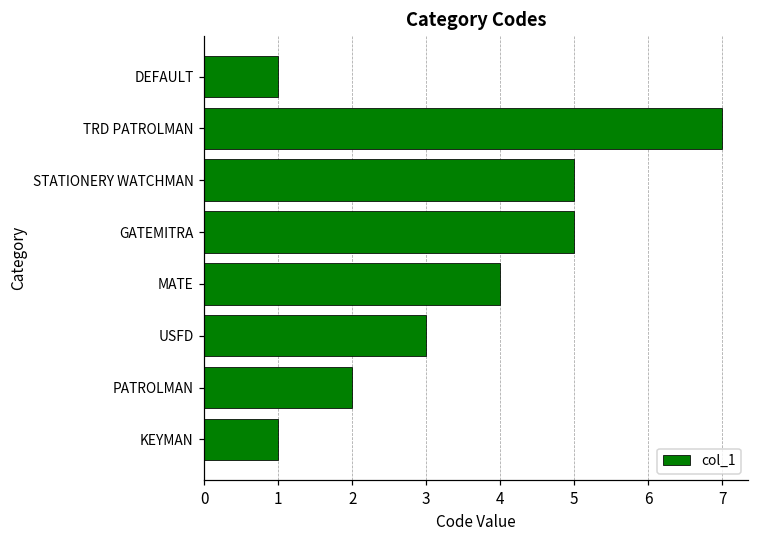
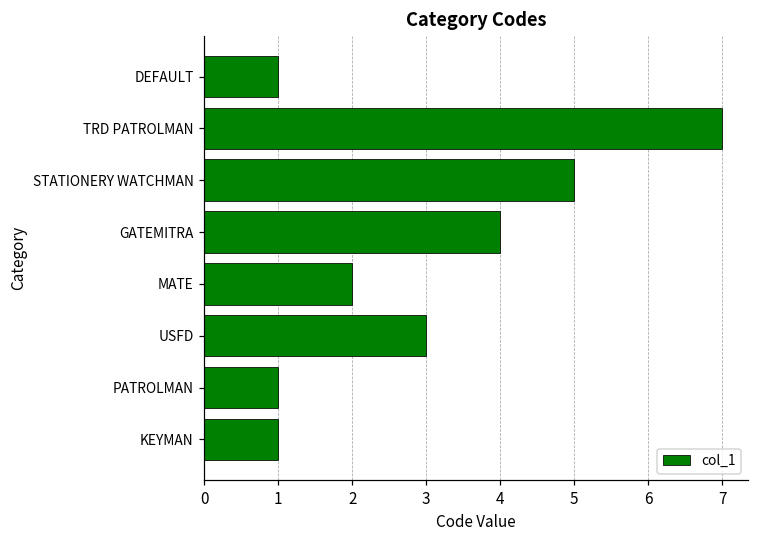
  {
    "DEFAULT": 1,
    "TRD PATROLMAN": 7,
    "STATIONERY WATCHMAN": 5,
-   "GATEMITRA": 5,
-   "MATE": 4,
+   "GATEMITRA": 4,
+   "MATE": 2,
    "USFD": 3,
-   "PATROLMAN": 2,
+   "PATROLMAN": 1,
    "KEYMAN": 1
  }
